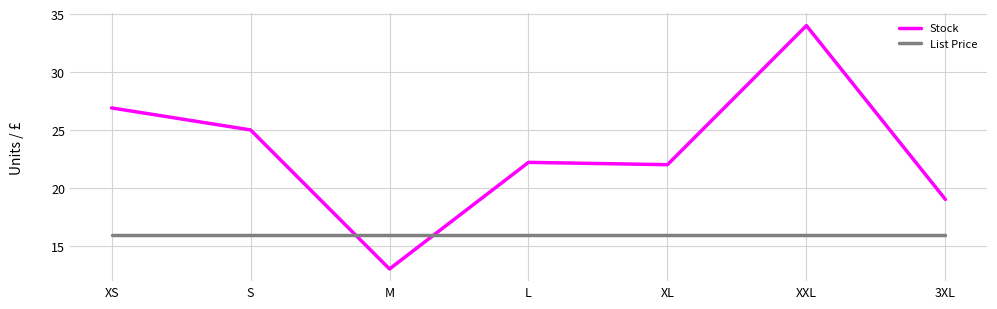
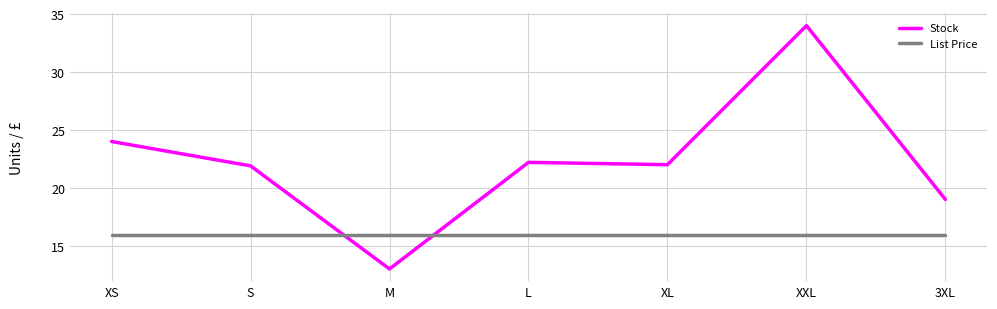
  {
    "Stock": {
-     "XS": 26.9,
-     "S": 25.0,
+     "XS": 24.0,
+     "S": 21.9,
      "M": 13.0,
      "L": 22.2,
      "XL": 22.0,
      "XXL": 34.0,
      "3XL": 19.0
    },
    "List Price": {
      "XS": 16.0,
      "S": 16.0,
      "M": 16.0,
      "L": 16.0,
      "XL": 16.0,
      "XXL": 16.0,
      "3XL": 16.0
    }
  }
